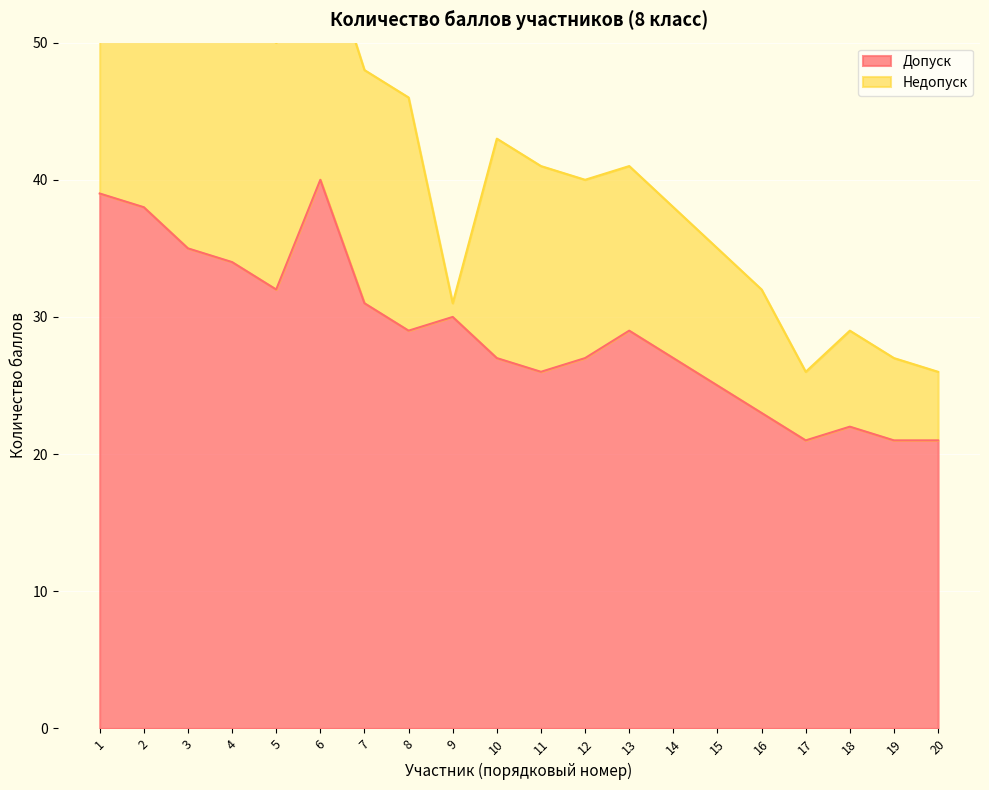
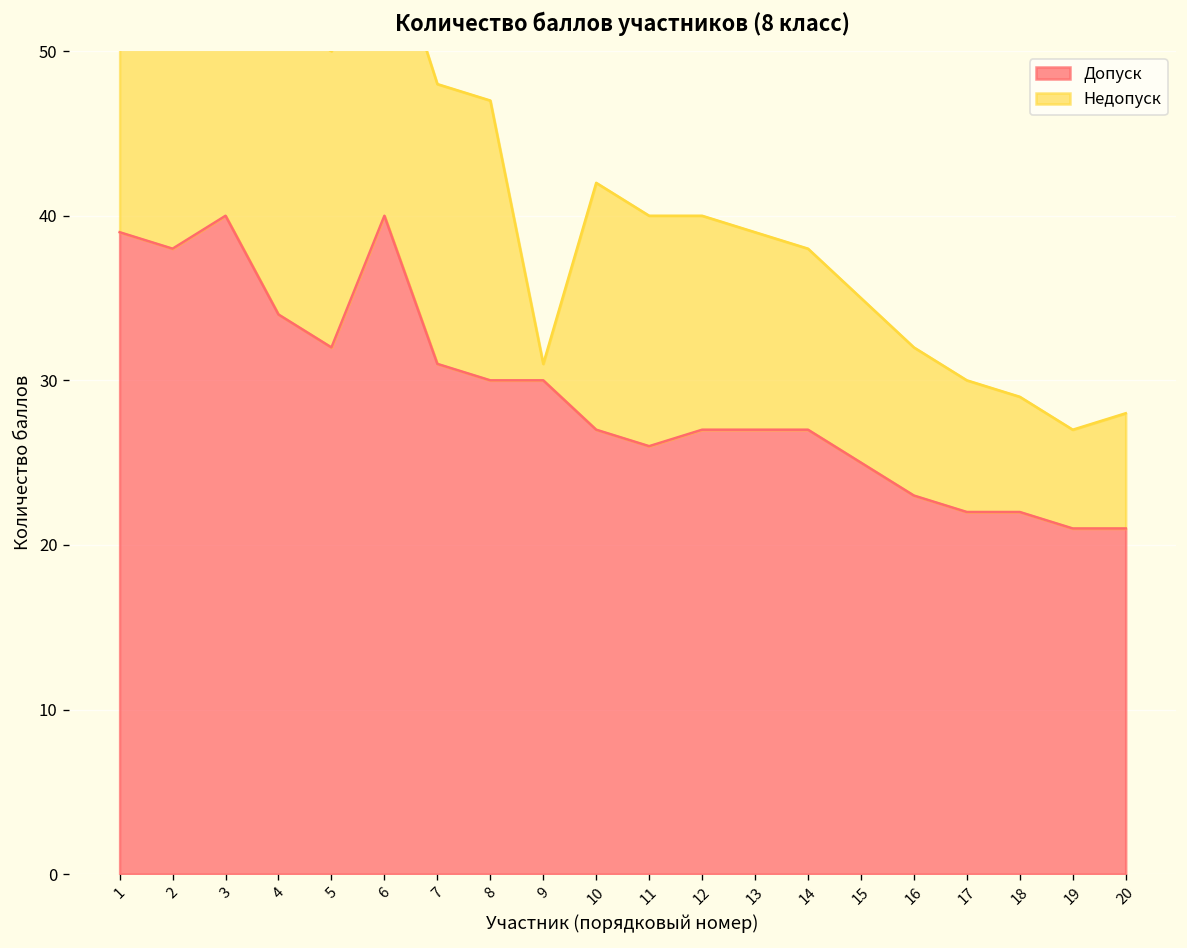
  {
    "Допуск": {
      "1": 39,
      "2": 38,
-     "3": 35,
+     "3": 40,
      "4": 34,
      "5": 32,
      "6": 40,
      "7": 31,
-     "8": 29,
+     "8": 30,
      "9": 30,
      "10": 27,
      "11": 26,
      "12": 27,
-     "13": 29,
+     "13": 27,
      "14": 27,
      "15": 25,
      "16": 23,
-     "17": 21,
+     "17": 22,
      "18": 22,
      "19": 21,
      "20": 21
    },
    "Недопуск": {
      "5": 18,
      "7": 17,
      "8": 17,
      "9": 1,
-     "10": 16,
-     "11": 15,
+     "10": 15,
+     "11": 14,
      "12": 13,
      "13": 12,
      "14": 11,
      "15": 10,
      "16": 9,
-     "17": 5,
+     "17": 8,
      "18": 7,
      "19": 6,
-     "20": 5
+     "20": 7
    }
  }
